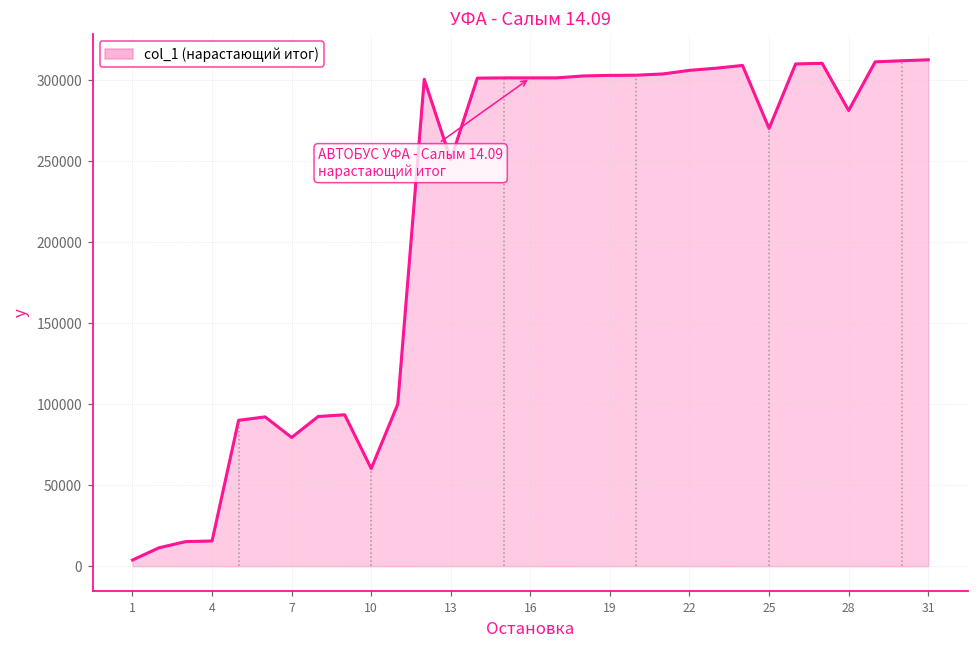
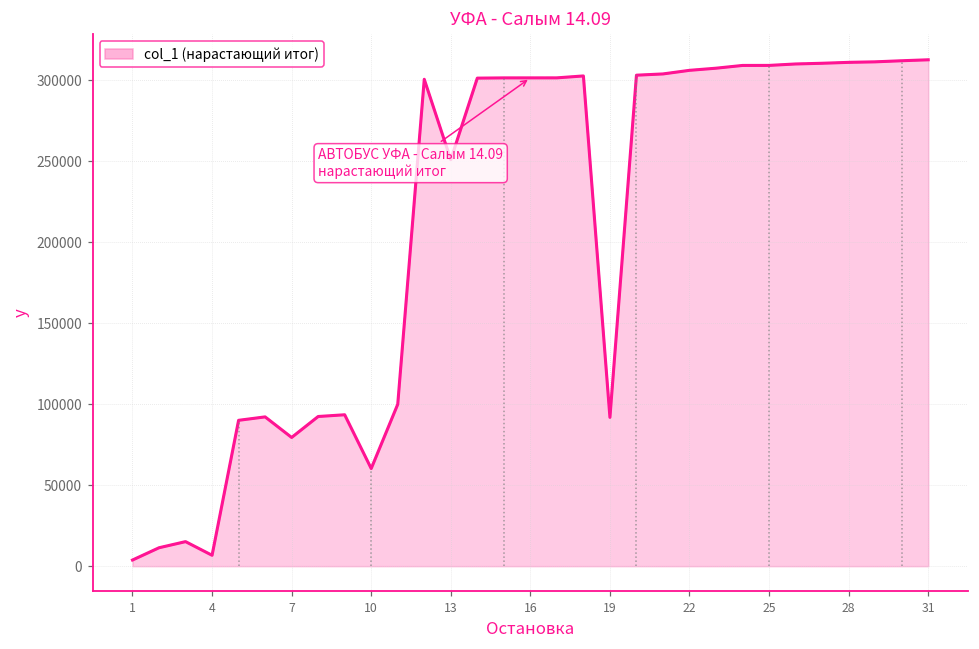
  {
    "1": 4000,
-   "4": 16000,
+   "4": 7000,
    "7": 79000,
    "10": 60000,
    "16": 302000,
-   "19": 303000,
+   "19": 92000,
    "22": 306000,
-   "25": 270000,
-   "28": 281000,
+   "25": 309000,
+   "28": 311000,
    "31": 313000
  }
